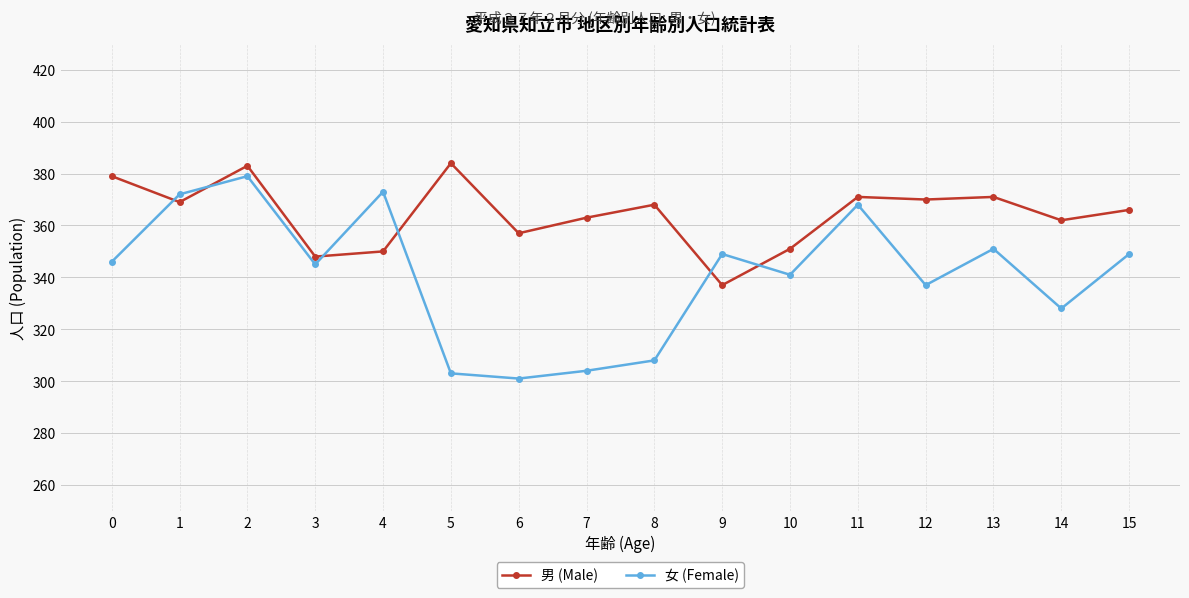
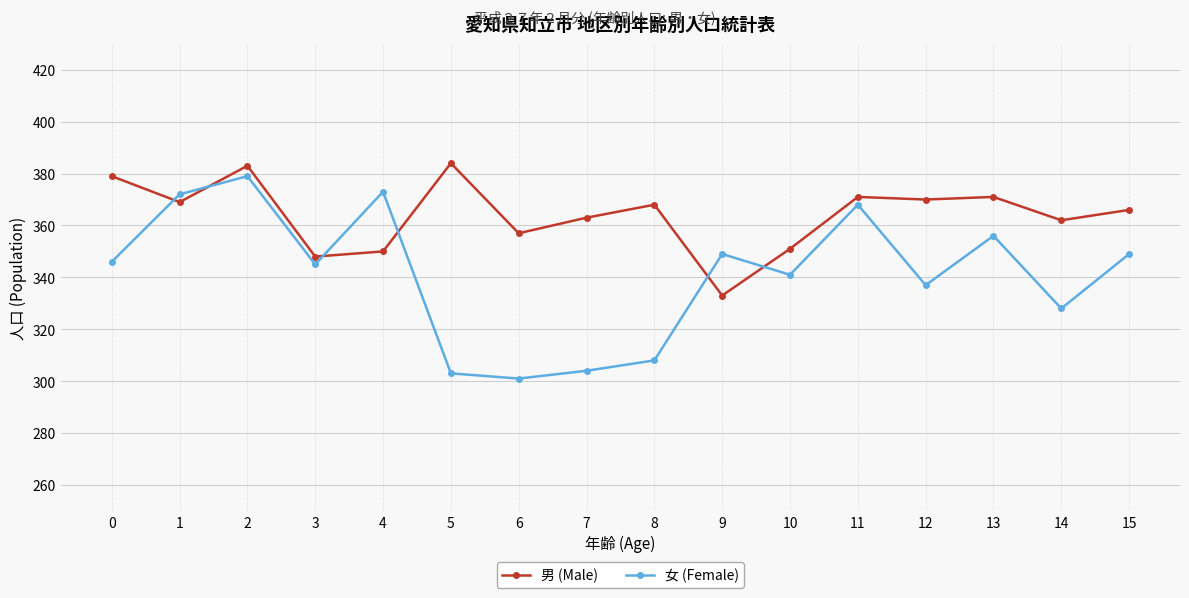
  {
    "男 (Male)": {
      "0": 379,
      "1": 369,
      "2": 383,
      "3": 348,
      "4": 350,
      "5": 384,
      "6": 357,
      "7": 363,
      "8": 368,
-     "9": 337,
+     "9": 333,
      "10": 351,
      "11": 371,
      "12": 370,
      "13": 371,
      "14": 362,
      "15": 366
    },
    "女 (Female)": {
      "0": 346,
      "1": 372,
      "2": 379,
      "3": 345,
      "4": 373,
      "5": 303,
      "6": 301,
      "7": 304,
      "8": 308,
      "9": 349,
      "10": 341,
      "11": 368,
      "12": 337,
-     "13": 351,
+     "13": 356,
      "14": 328,
      "15": 349
    }
  }
